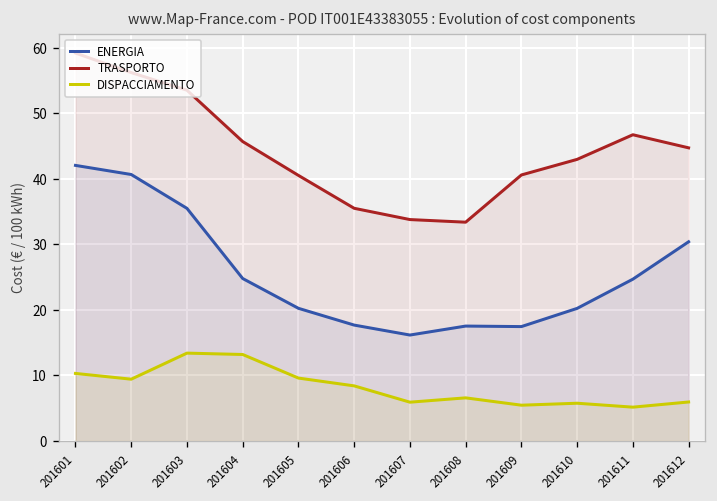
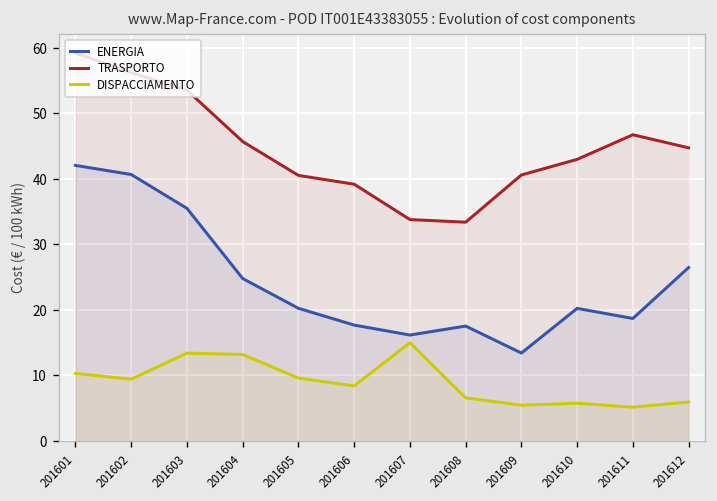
  {
    "ENERGIA": {
      "201601": 42,
      "201602": 41,
      "201603": 36,
      "201604": 25,
      "201605": 20,
      "201606": 18,
      "201607": 16,
      "201608": 18,
-     "201609": 17,
+     "201609": 13,
      "201610": 20,
-     "201611": 25,
-     "201612": 30
+     "201611": 19,
+     "201612": 26
    },
    "TRASPORTO": {
      "201604": 46,
      "201605": 41,
-     "201606": 36,
+     "201606": 39,
      "201607": 34,
      "201608": 33,
      "201609": 41,
      "201610": 43,
      "201611": 47,
      "201612": 45
    },
    "DISPACCIAMENTO": {
      "201601": 10,
      "201602": 9,
      "201603": 13,
      "201604": 13,
      "201605": 10,
      "201606": 8,
-     "201607": 6,
+     "201607": 15,
      "201608": 7,
      "201609": 5,
      "201610": 6,
      "201611": 5,
      "201612": 6
    }
  }
